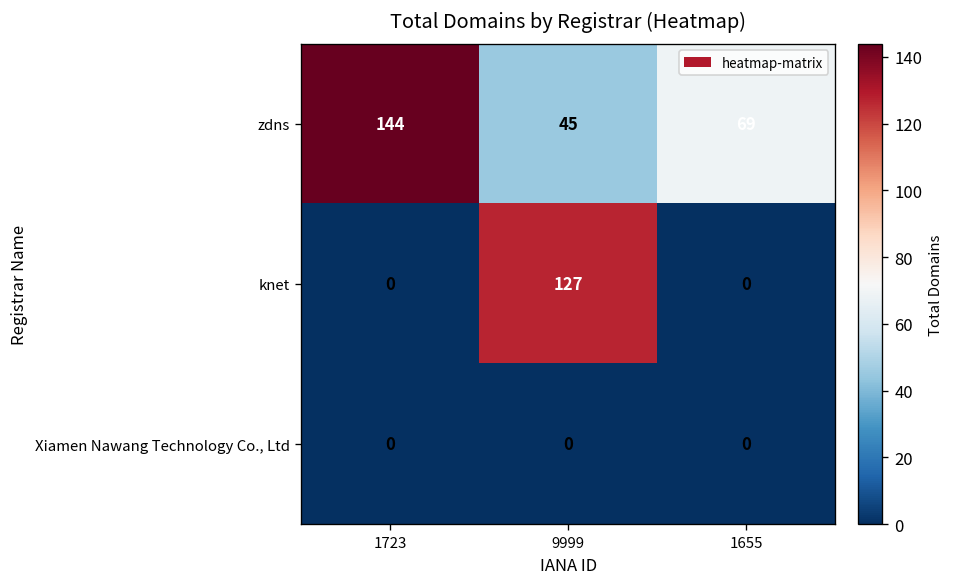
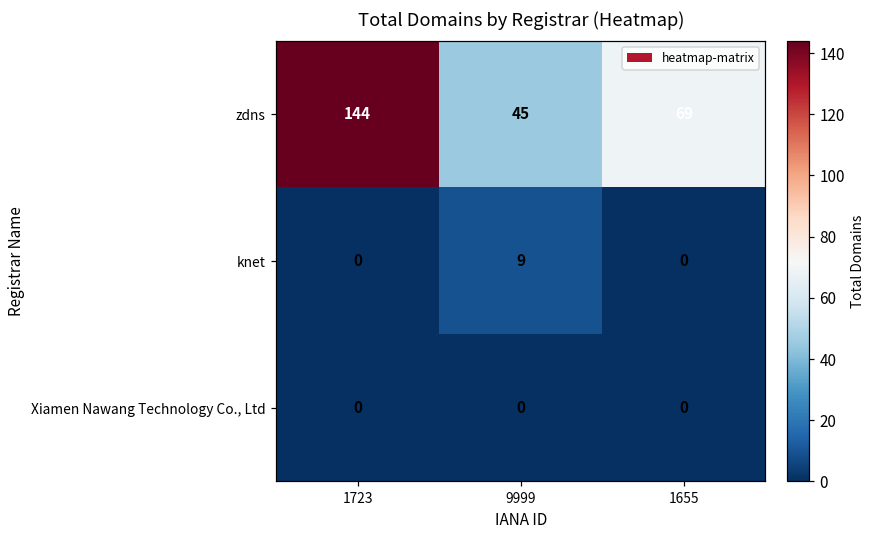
  {
    "zdns": {
      "1723": 144,
      "9999": 45
    },
    "knet": {
      "1723": 0,
-     "9999": 127,
+     "9999": 9,
      "1655": 0
    },
    "Xiamen Nawang Technology Co., Ltd": {
      "1723": 0,
      "9999": 0,
      "1655": 0
    }
  }
